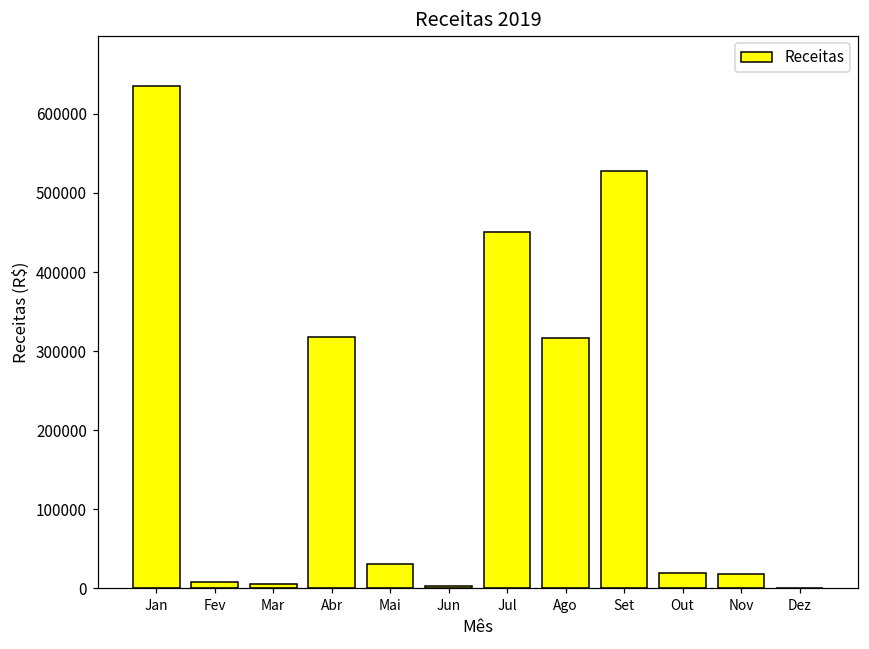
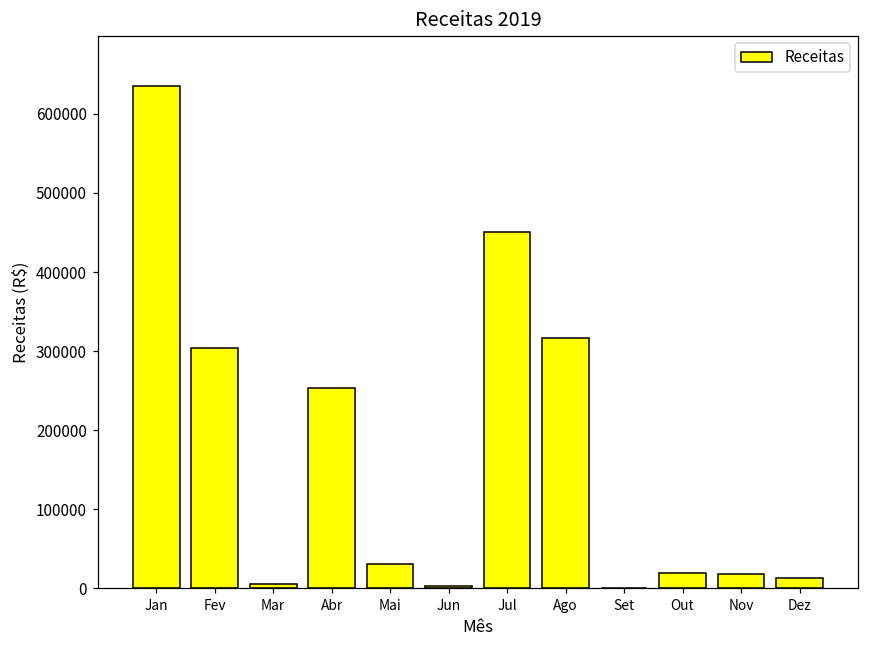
  {
    "Jan": 640000,
-   "Fev": 10000,
+   "Fev": 300000,
    "Mar": 10000,
-   "Abr": 320000,
+   "Abr": 250000,
    "Mai": 30000,
    "Jul": 450000,
    "Ago": 320000,
-   "Set": 530000,
+   "Set": 0,
    "Out": 20000,
    "Nov": 20000,
-   "Dez": 0
+   "Dez": 10000
  }
